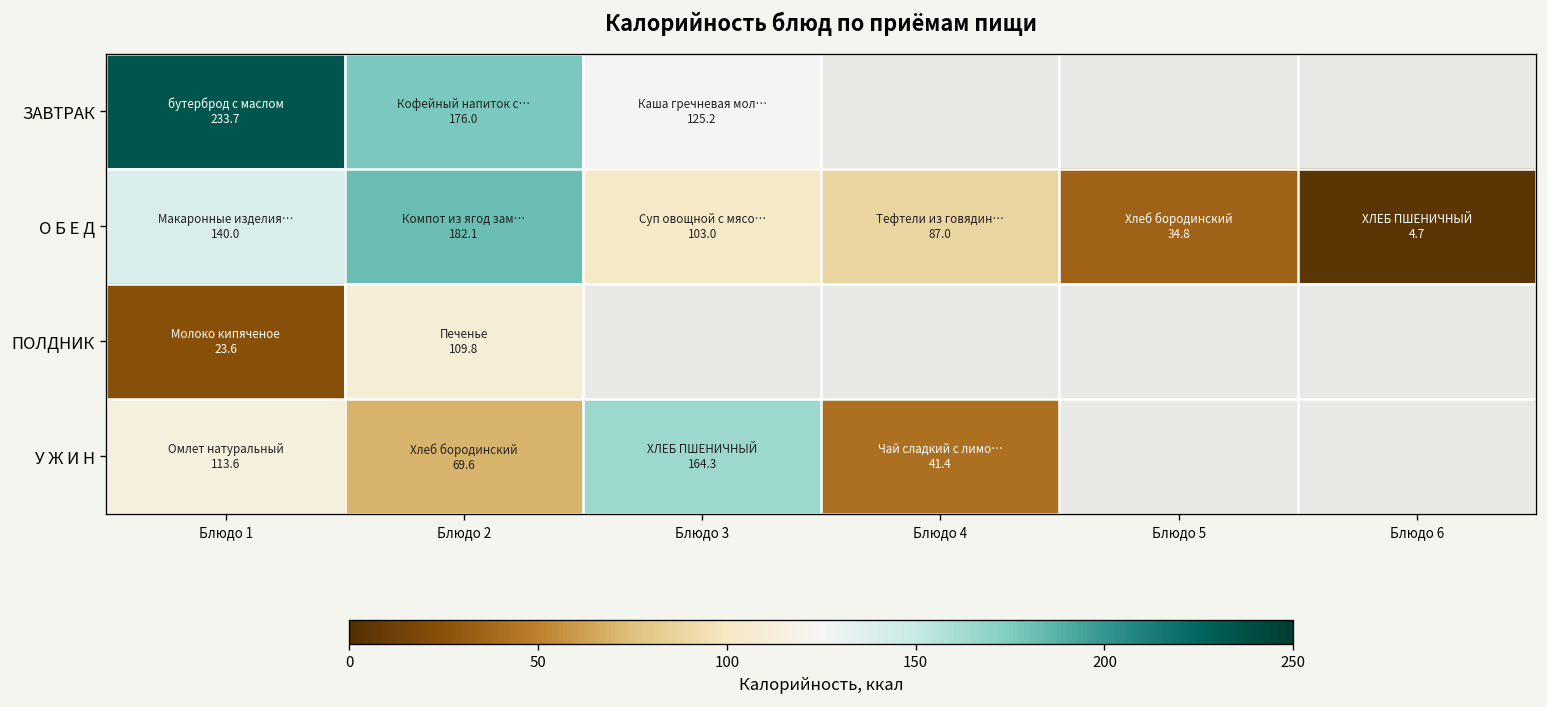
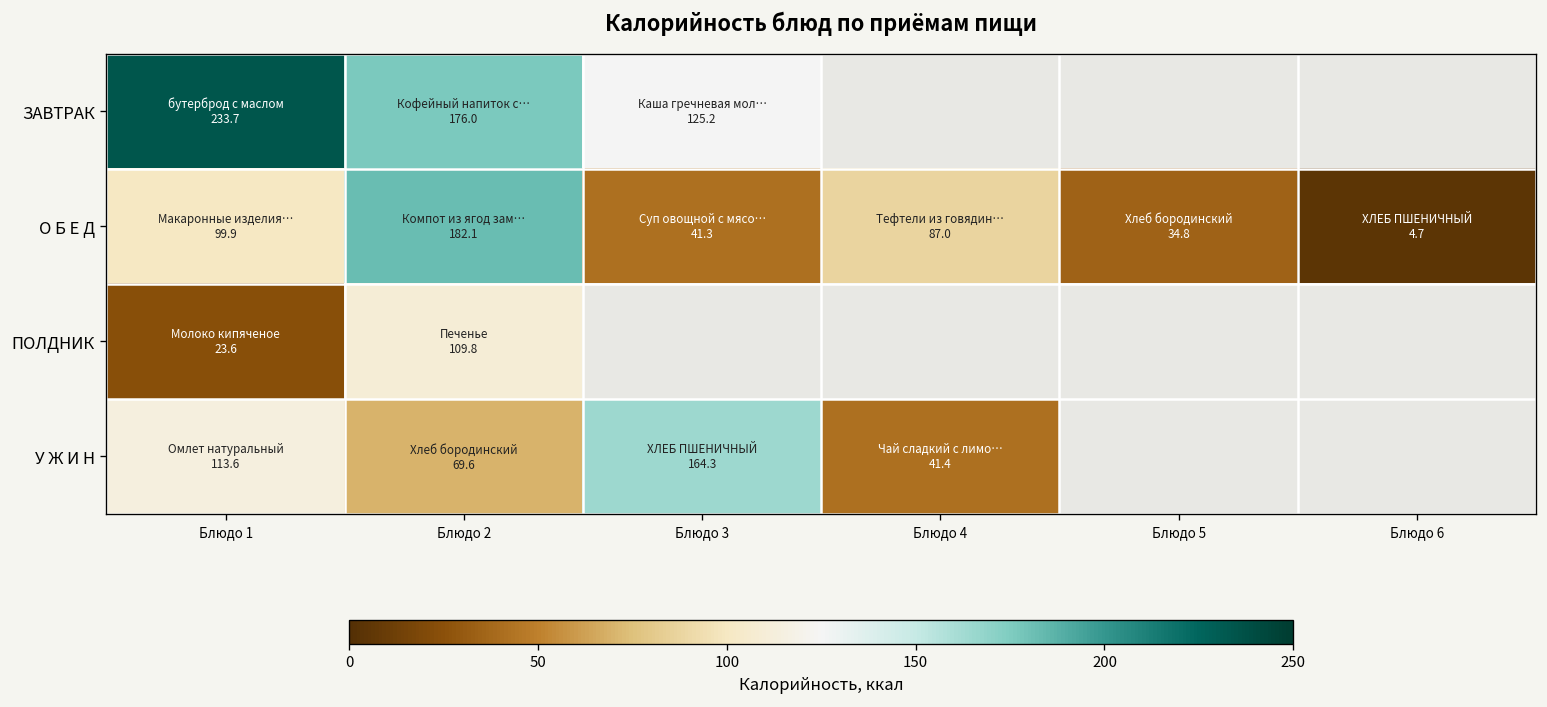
  {
    "ЗАВТРАК": {
      "Блюдо 1": 233.7,
      "Блюдо 2": 176.0,
      "Блюдо 3": 125.2
    },
    "О Б Е Д": {
-     "Блюдо 1": 140.0,
+     "Блюдо 1": 99.9,
      "Блюдо 2": 182.1,
-     "Блюдо 3": 103.0,
+     "Блюдо 3": 41.3,
      "Блюдо 4": 87.0,
      "Блюдо 5": 34.8,
      "Блюдо 6": 4.7
    },
    "ПОЛДНИК": {
      "Блюдо 1": 23.6,
      "Блюдо 2": 109.8
    },
    "У Ж И Н": {
      "Блюдо 1": 113.6,
      "Блюдо 2": 69.6,
      "Блюдо 3": 164.3,
      "Блюдо 4": 41.4
    }
  }
